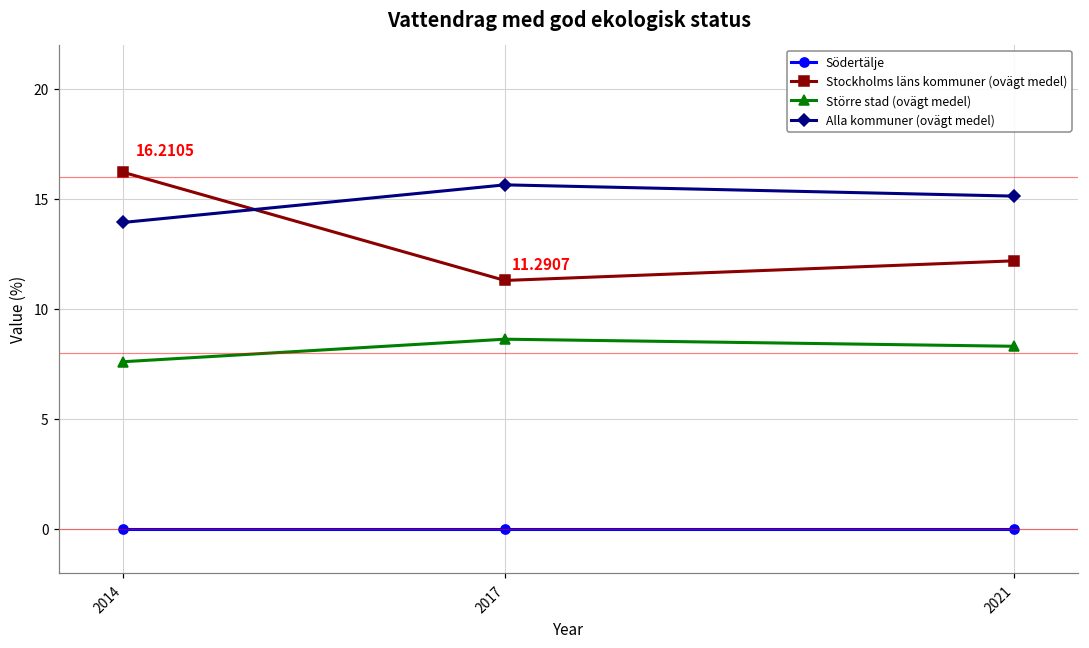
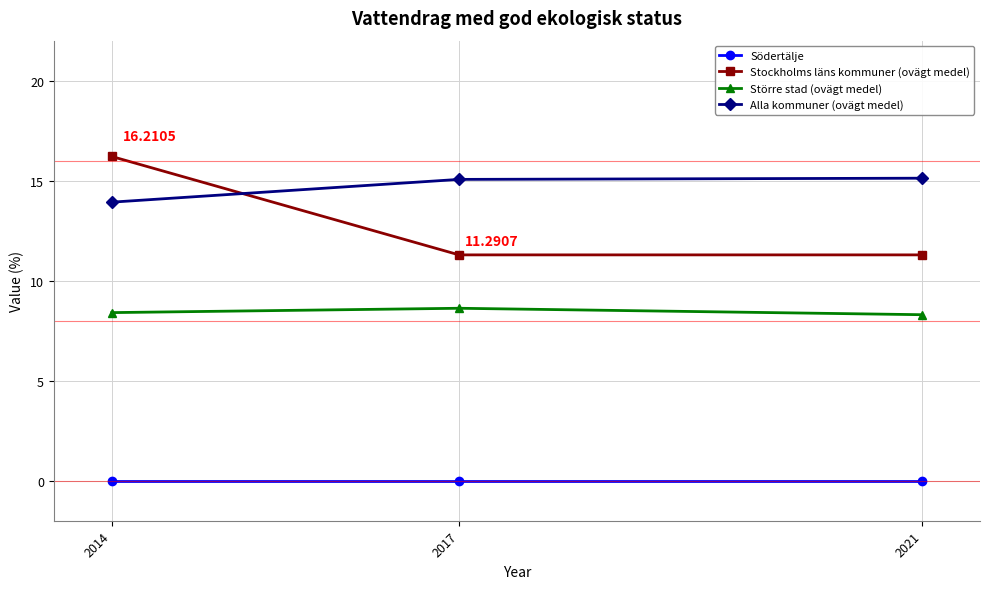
  {
    "Södertälje": {
      "2014": 0.0,
      "2017": 0.0,
      "2021": 0.0
    },
    "Stockholms läns kommuner (ovägt medel)": {
-     "2021": 12.2
+     "2021": 11.3
    },
    "Större stad (ovägt medel)": {
-     "2014": 7.6,
+     "2014": 8.4,
      "2017": 8.6,
      "2021": 8.3
    },
    "Alla kommuner (ovägt medel)": {
      "2014": 13.9,
-     "2017": 15.6,
+     "2017": 15.1,
      "2021": 15.1
    }
  }
